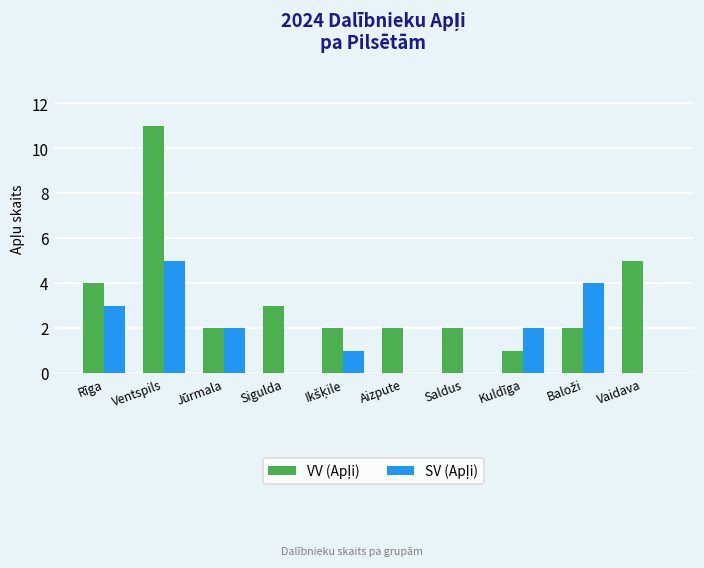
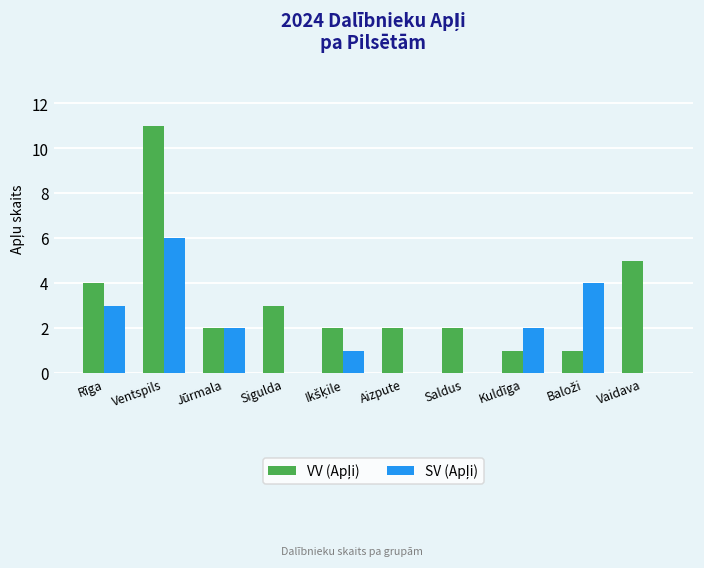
  {
    "VV (Apļi)": {
      "Rīga": 4,
      "Ventspils": 11,
      "Jūrmala": 2,
      "Sigulda": 3,
      "Ikšķile": 2,
      "Aizpute": 2,
      "Saldus": 2,
      "Kuldīga": 1,
-     "Baloži": 2,
+     "Baloži": 1,
      "Vaidava": 5
    },
    "SV (Apļi)": {
      "Rīga": 3,
-     "Ventspils": 5,
+     "Ventspils": 6,
      "Jūrmala": 2,
      "Sigulda": 0,
      "Ikšķile": 1,
      "Aizpute": 0,
      "Saldus": 0,
      "Kuldīga": 2,
      "Baloži": 4,
      "Vaidava": 0
    }
  }
